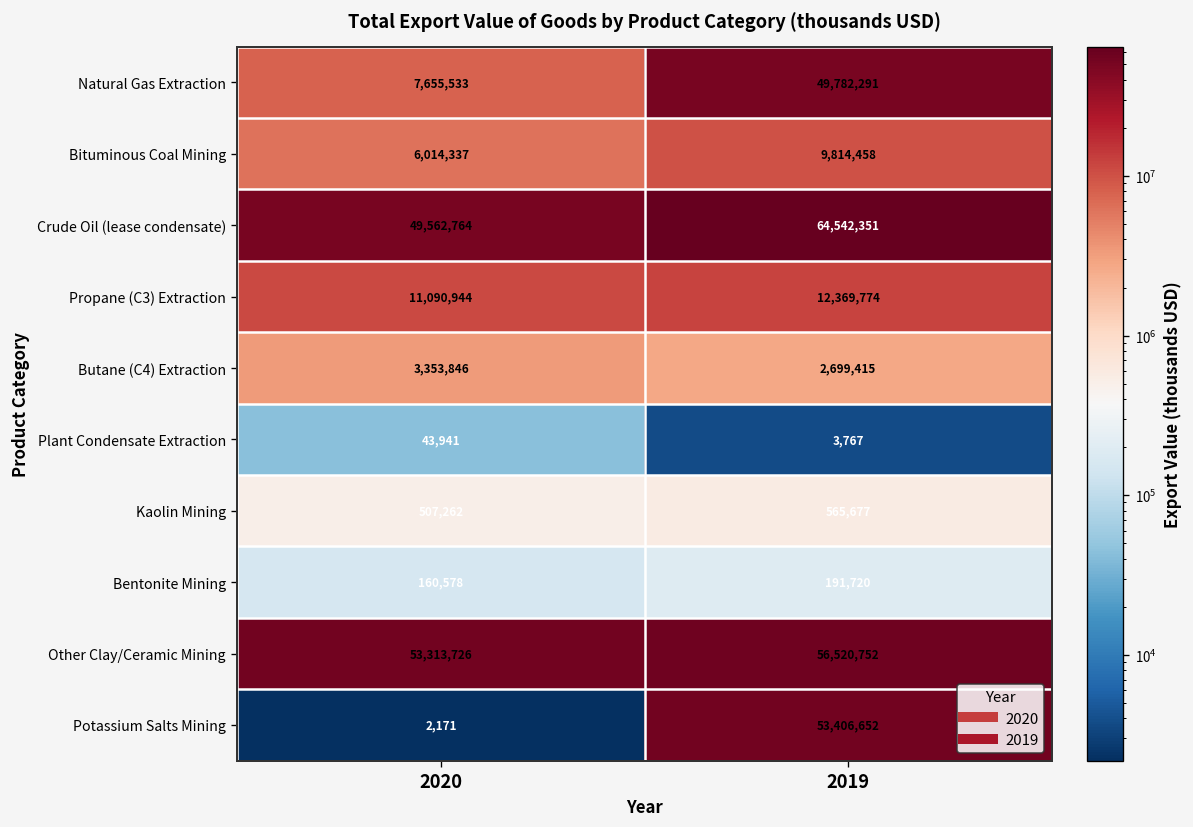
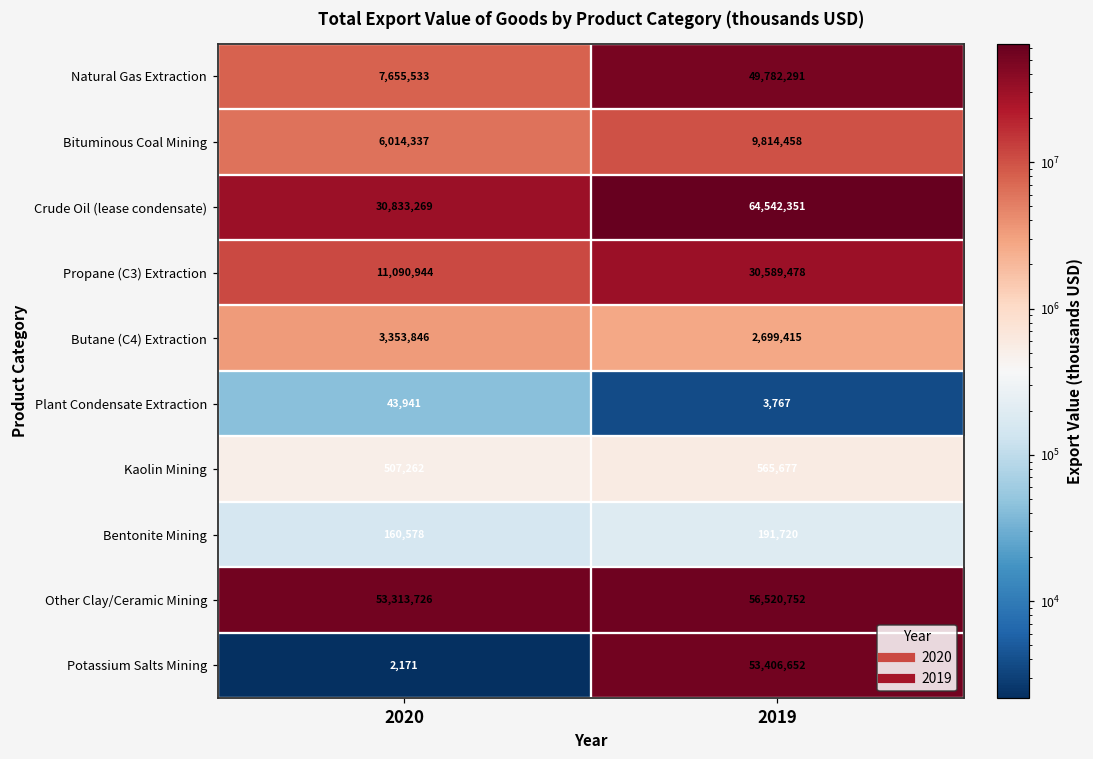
  {
    "Natural Gas Extraction": {
      "2020": "7,655,533",
      "2019": "49,782,291"
    },
    "Bituminous Coal Mining": {
      "2020": "6,014,337",
      "2019": "9,814,458"
    },
    "Crude Oil (lease condensate)": {
-     "2020": "49,562,764",
+     "2020": "30,833,269",
      "2019": "64,542,351"
    },
    "Propane (C3) Extraction": {
      "2020": "11,090,944",
-     "2019": "12,369,774"
+     "2019": "30,589,478"
    },
    "Butane (C4) Extraction": {
      "2020": "3,353,846",
      "2019": "2,699,415"
    },
    "Plant Condensate Extraction": {
      "2020": "43,941",
      "2019": "3,767"
    },
    "Other Clay/Ceramic Mining": {
      "2020": "53,313,726",
      "2019": "56,520,752"
    },
    "Potassium Salts Mining": {
      "2020": "2,171",
      "2019": "53,406,652"
    }
  }
